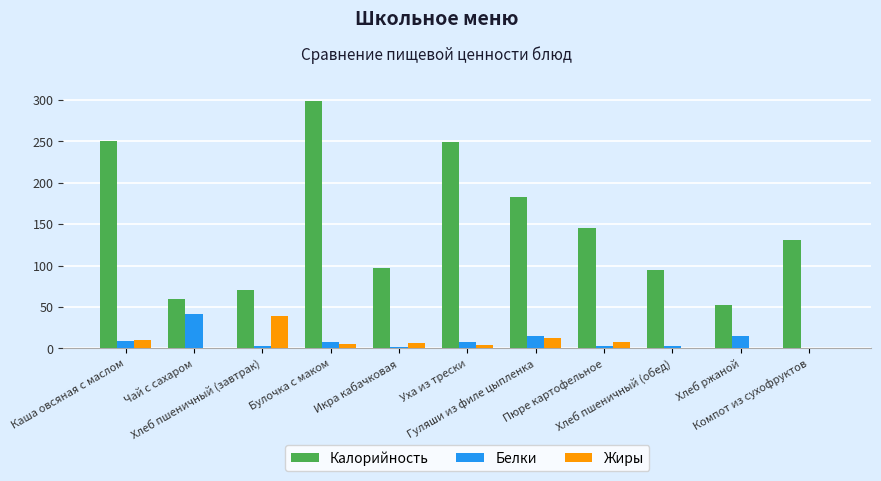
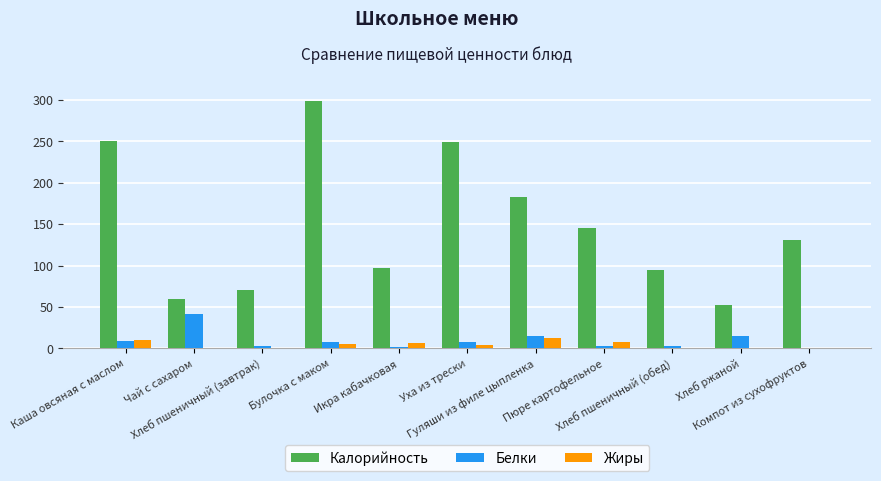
  {
    "Калорийность": {
      "Каша овсяная с маслом": 250,
      "Чай с сахаром": 60,
      "Хлеб пшеничный (завтрак)": 70,
      "Булочка с маком": 300,
      "Икра кабачковая": 100,
      "Уха из трески": 250,
      "Гуляши из филе цыпленка": 180,
      "Пюре картофельное": 150,
      "Хлеб пшеничный (обед)": 90,
      "Хлеб ржаной": 50,
      "Компот из сухофруктов": 130
    },
    "Белки": {
      "Каша овсяная с маслом": 10,
      "Чай с сахаром": 40,
      "Булочка с маком": 10,
      "Уха из трески": 10,
      "Гуляши из филе цыпленка": 10,
      "Пюре картофельное": 0,
      "Хлеб пшеничный (обед)": 0,
      "Хлеб ржаной": 10
    },
    "Жиры": {
      "Каша овсяная с маслом": 10,
-     "Хлеб пшеничный (завтрак)": 40,
+     "Хлеб пшеничный (завтрак)": 0,
      "Булочка с маком": 10,
      "Икра кабачковая": 10,
      "Уха из трески": 0,
      "Гуляши из филе цыпленка": 10,
      "Пюре картофельное": 10
    }
  }
